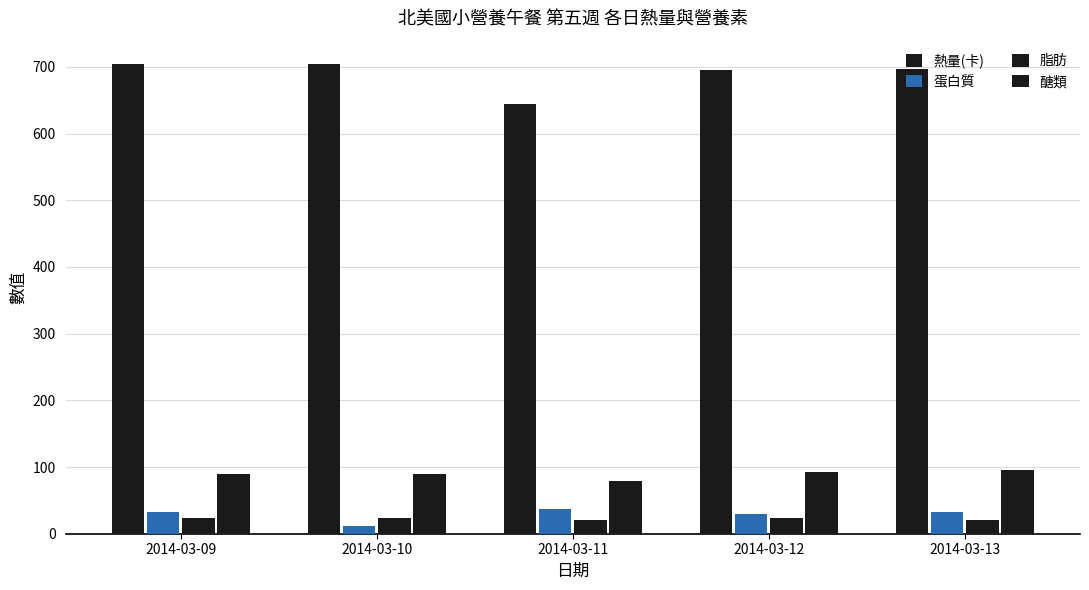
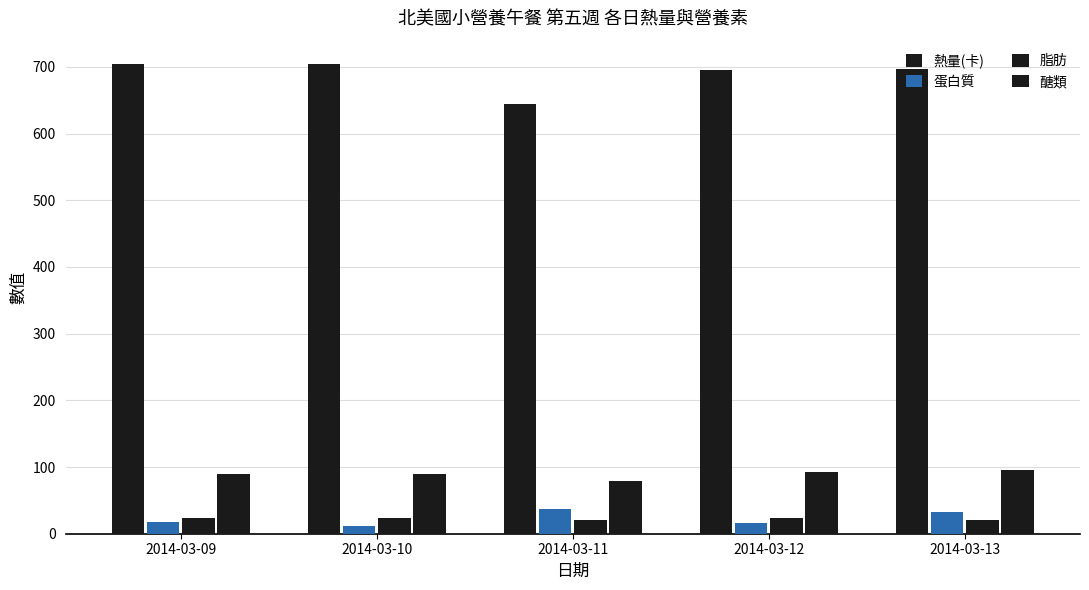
  {
    "蛋白質": {
-     "2014-03-09": 30,
+     "2014-03-09": 20,
      "2014-03-10": 10,
      "2014-03-11": 40,
-     "2014-03-12": 30,
+     "2014-03-12": 20,
      "2014-03-13": 30
    }
  }
